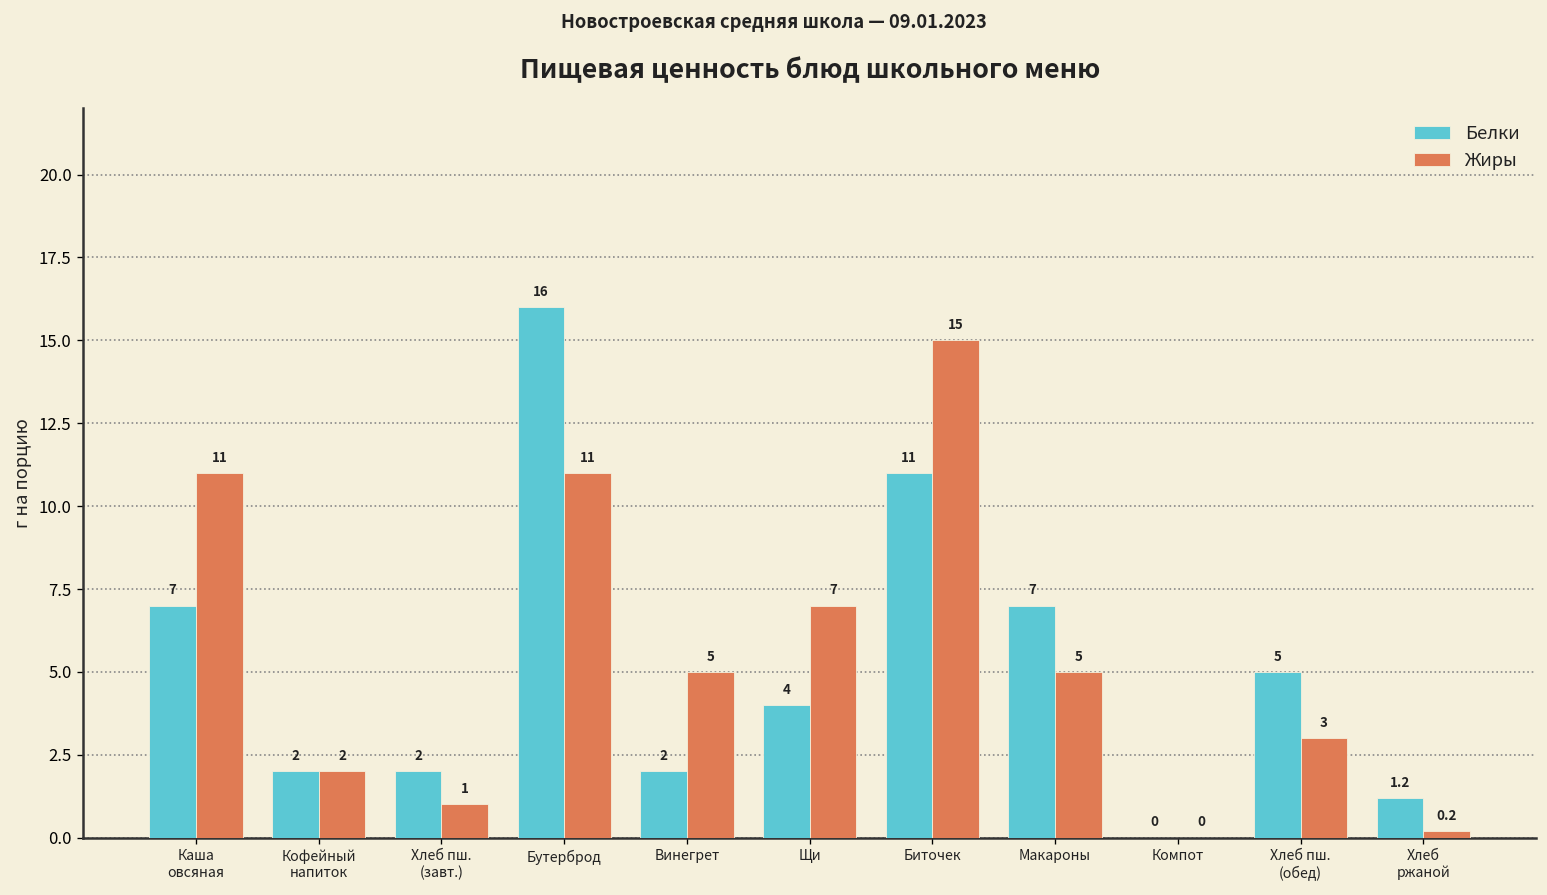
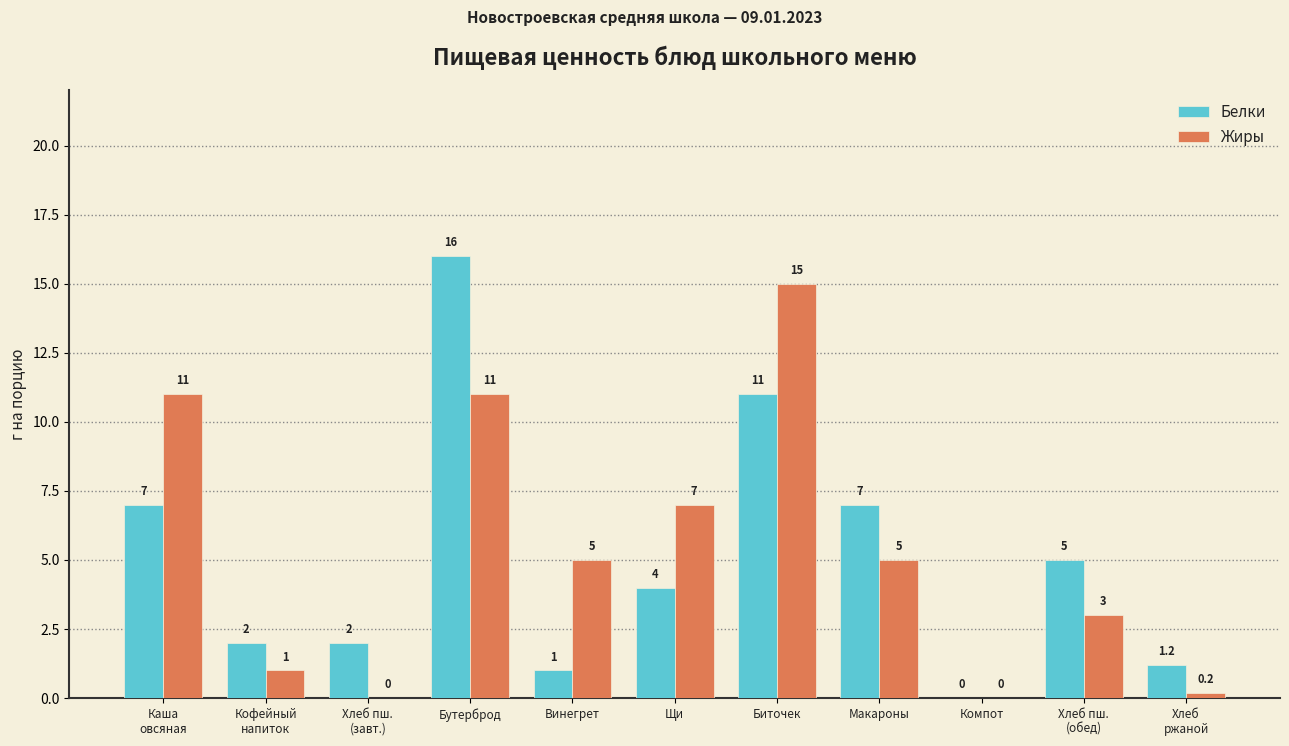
  {
    "Белки": {
      "Каша овсяная": 7,
      "Кофейный напиток": 2,
      "Хлеб пш. (завт.)": 2,
      "Бутерброд": 16,
-     "Винегрет": 2,
+     "Винегрет": 1,
      "Щи": 4,
      "Биточек": 11,
      "Макароны": 7,
      "Компот": 0,
      "Хлеб пш. (обед)": 5,
      "Хлеб ржаной": 1.2
    },
    "Жиры": {
      "Каша овсяная": 11,
-     "Кофейный напиток": 2,
-     "Хлеб пш. (завт.)": 1,
+     "Кофейный напиток": 1,
+     "Хлеб пш. (завт.)": 0,
      "Бутерброд": 11,
      "Винегрет": 5,
      "Щи": 7,
      "Биточек": 15,
      "Макароны": 5,
      "Компот": 0,
      "Хлеб пш. (обед)": 3,
      "Хлеб ржаной": 0.2
    }
  }
